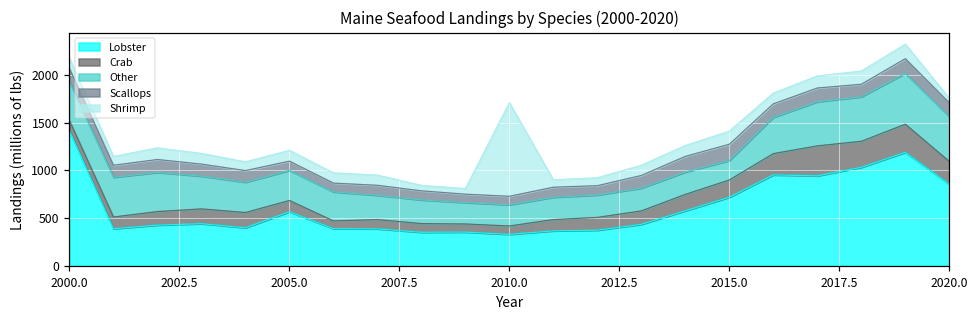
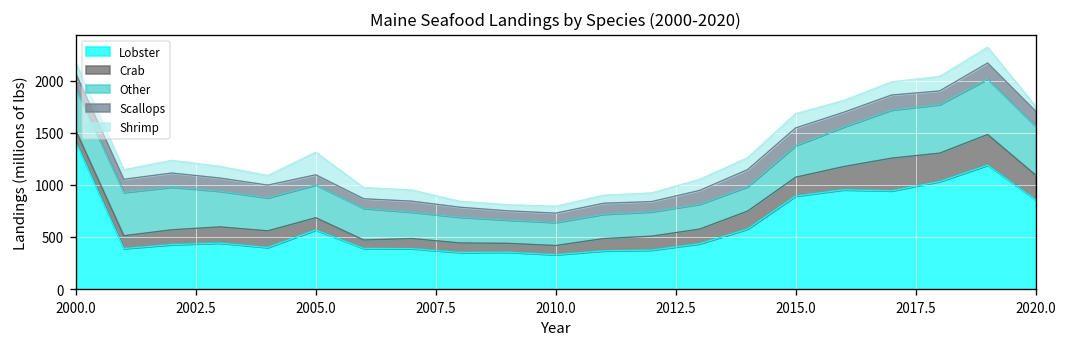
  {
    "Lobster": {
      "2000.0": 1400,
      "2005.0": 600,
      "2010.0": 300,
-     "2015.0": 700,
+     "2015.0": 900,
      "2020.0": 900
    },
    "Other": {
      "2000.0": 400,
      "2005.0": 300,
      "2010.0": 200,
-     "2015.0": 200,
+     "2015.0": 300,
      "2020.0": 500
    },
    "Shrimp": {
      "2000.0": 100,
-     "2005.0": 100,
-     "2010.0": 1000,
+     "2005.0": 200,
+     "2010.0": 100,
      "2015.0": 100,
      "2020.0": 0
    }
  }
